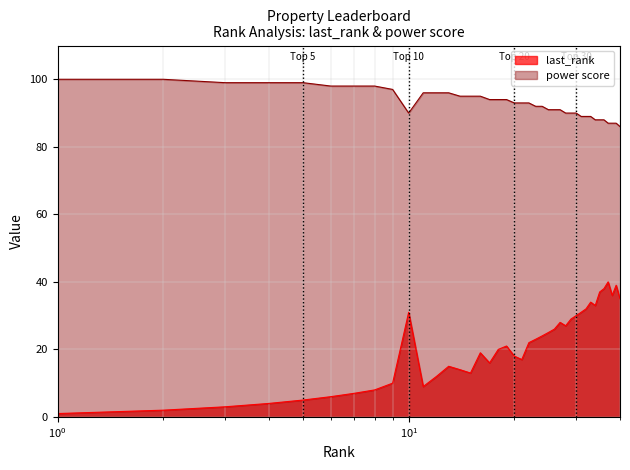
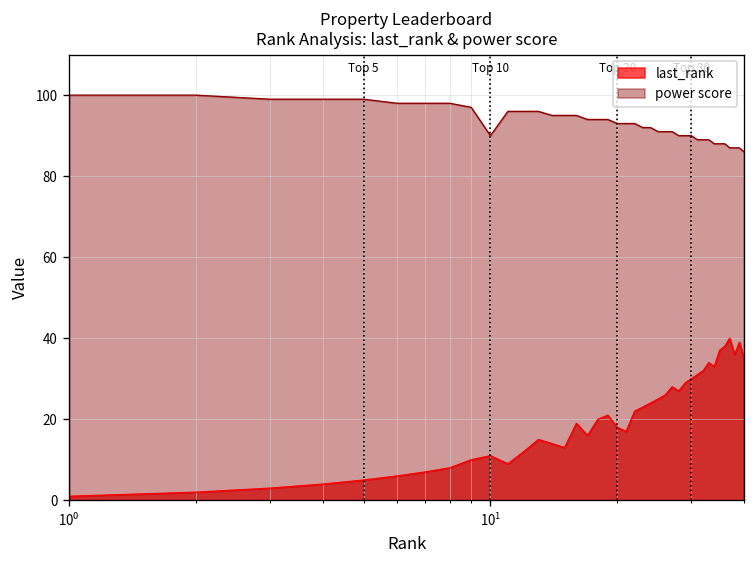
  {
    "last_rank": {
      "10^0": 1,
-     "10^1": 31
+     "10^1": 11
    },
    "power score": {
      "10^0": 100,
      "10^1": 90
    }
  }
